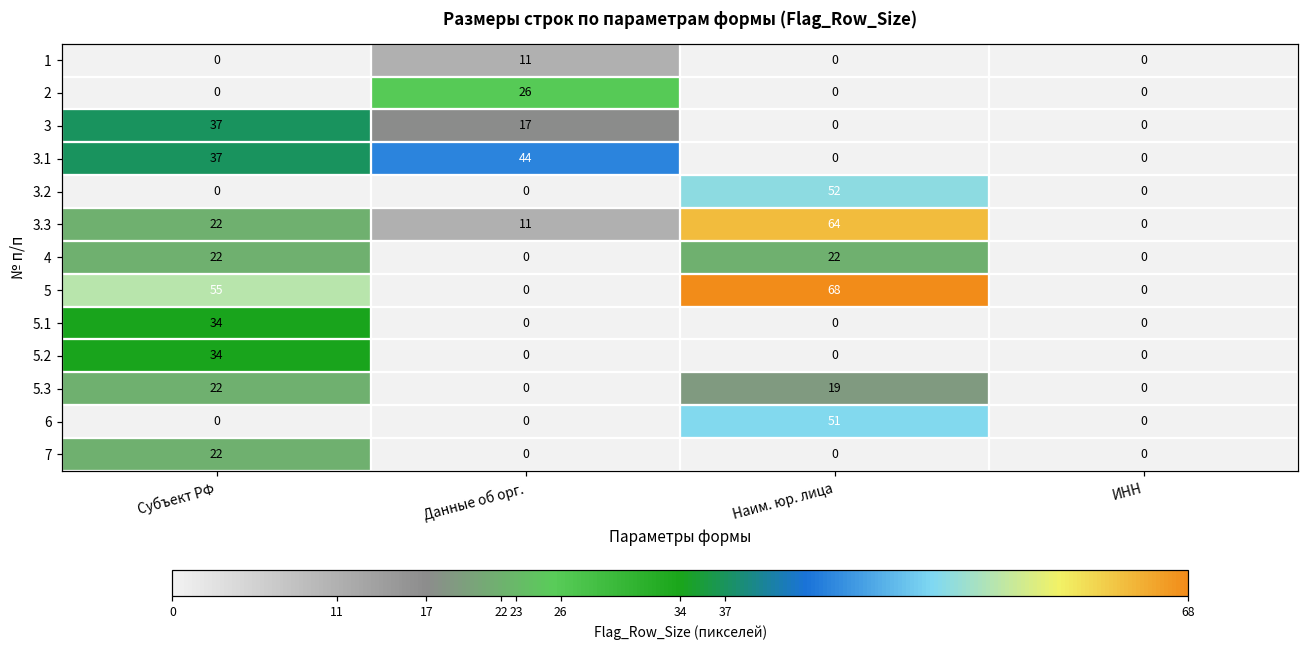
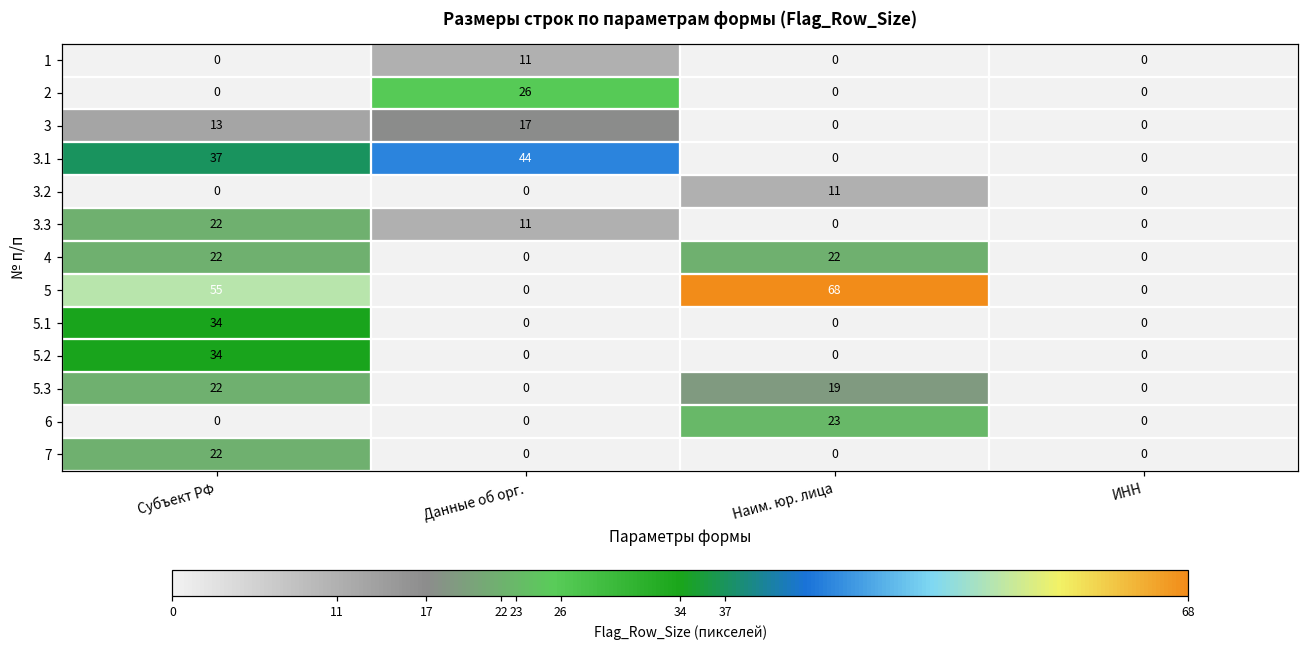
  {
    "1": {
      "Субъект РФ": 0,
      "Данные об орг.": 11,
      "Наим. юр. лица": 0,
      "ИНН": 0
    },
    "2": {
      "Субъект РФ": 0,
      "Данные об орг.": 26,
      "Наим. юр. лица": 0,
      "ИНН": 0
    },
    "3": {
-     "Субъект РФ": 37,
+     "Субъект РФ": 13,
      "Данные об орг.": 17,
      "Наим. юр. лица": 0,
      "ИНН": 0
    },
    "3.1": {
      "Субъект РФ": 37,
      "Данные об орг.": 44,
      "Наим. юр. лица": 0,
      "ИНН": 0
    },
    "3.2": {
      "Субъект РФ": 0,
      "Данные об орг.": 0,
-     "Наим. юр. лица": 52,
+     "Наим. юр. лица": 11,
      "ИНН": 0
    },
    "3.3": {
      "Субъект РФ": 22,
      "Данные об орг.": 11,
-     "Наим. юр. лица": 64,
+     "Наим. юр. лица": 0,
      "ИНН": 0
    },
    "4": {
      "Субъект РФ": 22,
      "Данные об орг.": 0,
      "Наим. юр. лица": 22,
      "ИНН": 0
    },
    "5": {
      "Субъект РФ": 55,
      "Данные об орг.": 0,
      "Наим. юр. лица": 68,
      "ИНН": 0
    },
    "5.1": {
      "Субъект РФ": 34,
      "Данные об орг.": 0,
      "Наим. юр. лица": 0,
      "ИНН": 0
    },
    "5.2": {
      "Субъект РФ": 34,
      "Данные об орг.": 0,
      "Наим. юр. лица": 0,
      "ИНН": 0
    },
    "5.3": {
      "Субъект РФ": 22,
      "Данные об орг.": 0,
      "Наим. юр. лица": 19,
      "ИНН": 0
    },
    "6": {
      "Субъект РФ": 0,
      "Данные об орг.": 0,
-     "Наим. юр. лица": 51,
+     "Наим. юр. лица": 23,
      "ИНН": 0
    },
    "7": {
      "Субъект РФ": 22,
      "Данные об орг.": 0,
      "Наим. юр. лица": 0,
      "ИНН": 0
    }
  }
